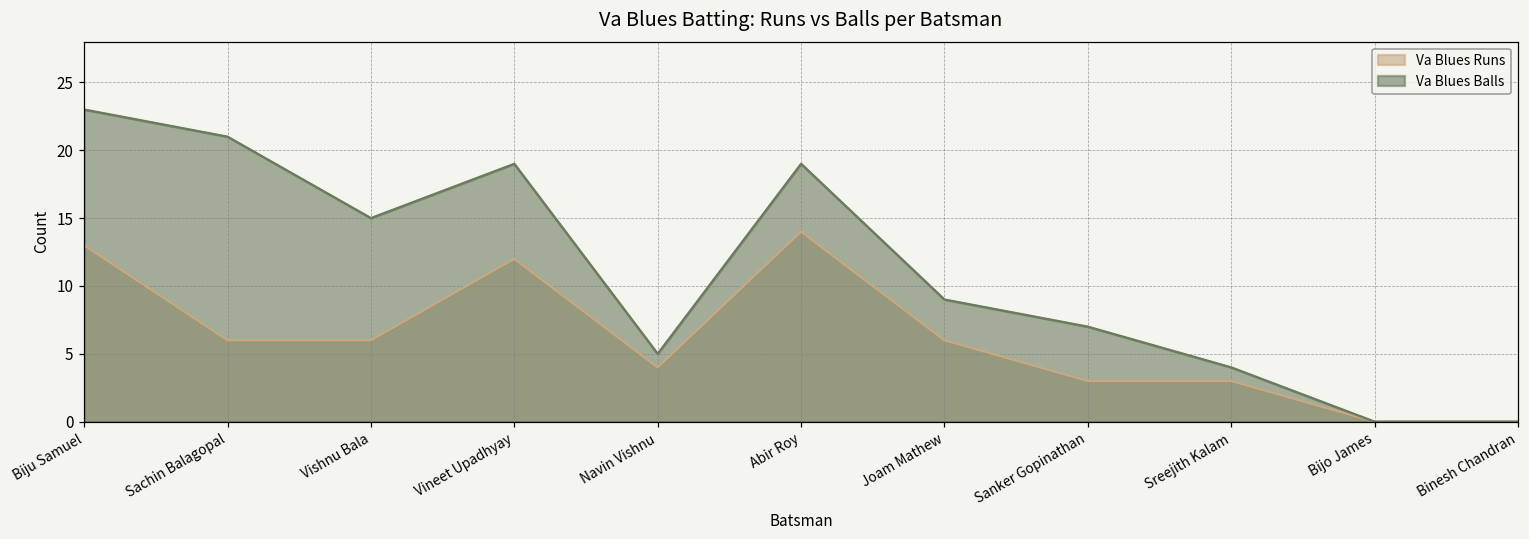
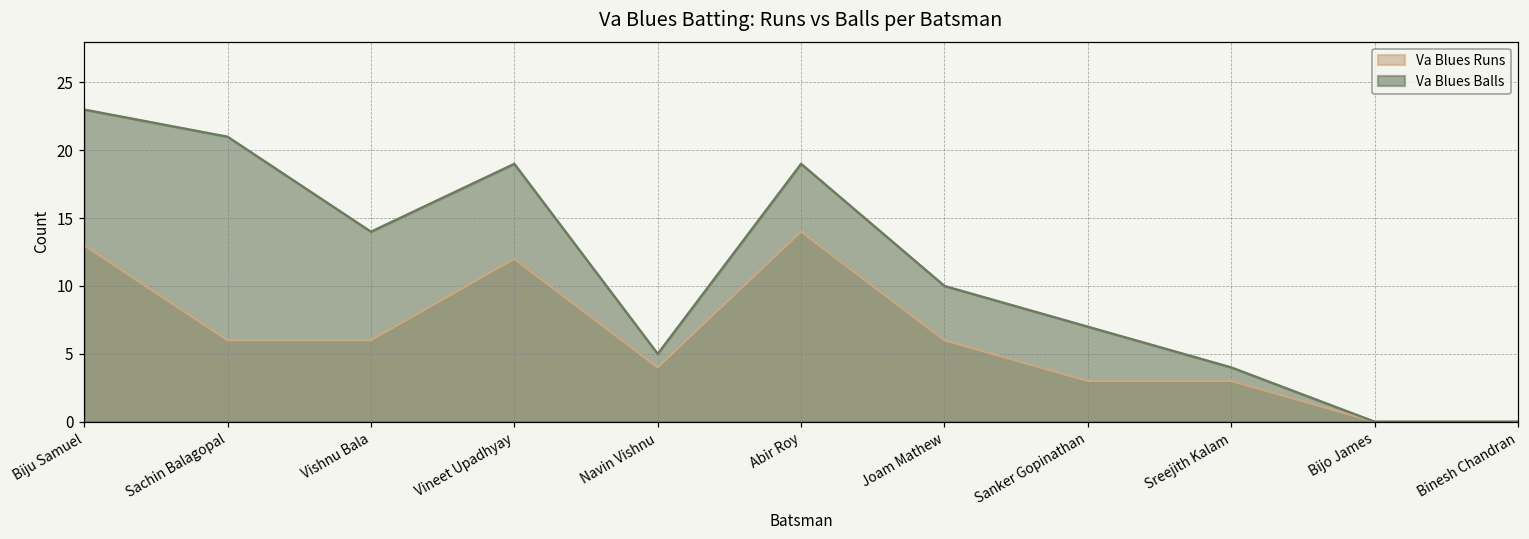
  {
    "Va Blues Runs": {
      "Biju Samuel": 13,
      "Sachin Balagopal": 6,
      "Vishnu Bala": 6,
      "Vineet Upadhyay": 12,
      "Navin Vishnu": 4,
      "Abir Roy": 14,
      "Joam Mathew": 6,
      "Sanker Gopinathan": 3,
      "Sreejith Kalam": 3
    },
    "Va Blues Balls": {
      "Biju Samuel": 23,
      "Sachin Balagopal": 21,
-     "Vishnu Bala": 15,
+     "Vishnu Bala": 14,
      "Vineet Upadhyay": 19,
      "Navin Vishnu": 5,
      "Abir Roy": 19,
-     "Joam Mathew": 9,
+     "Joam Mathew": 10,
      "Sanker Gopinathan": 7,
      "Sreejith Kalam": 4
    }
  }
